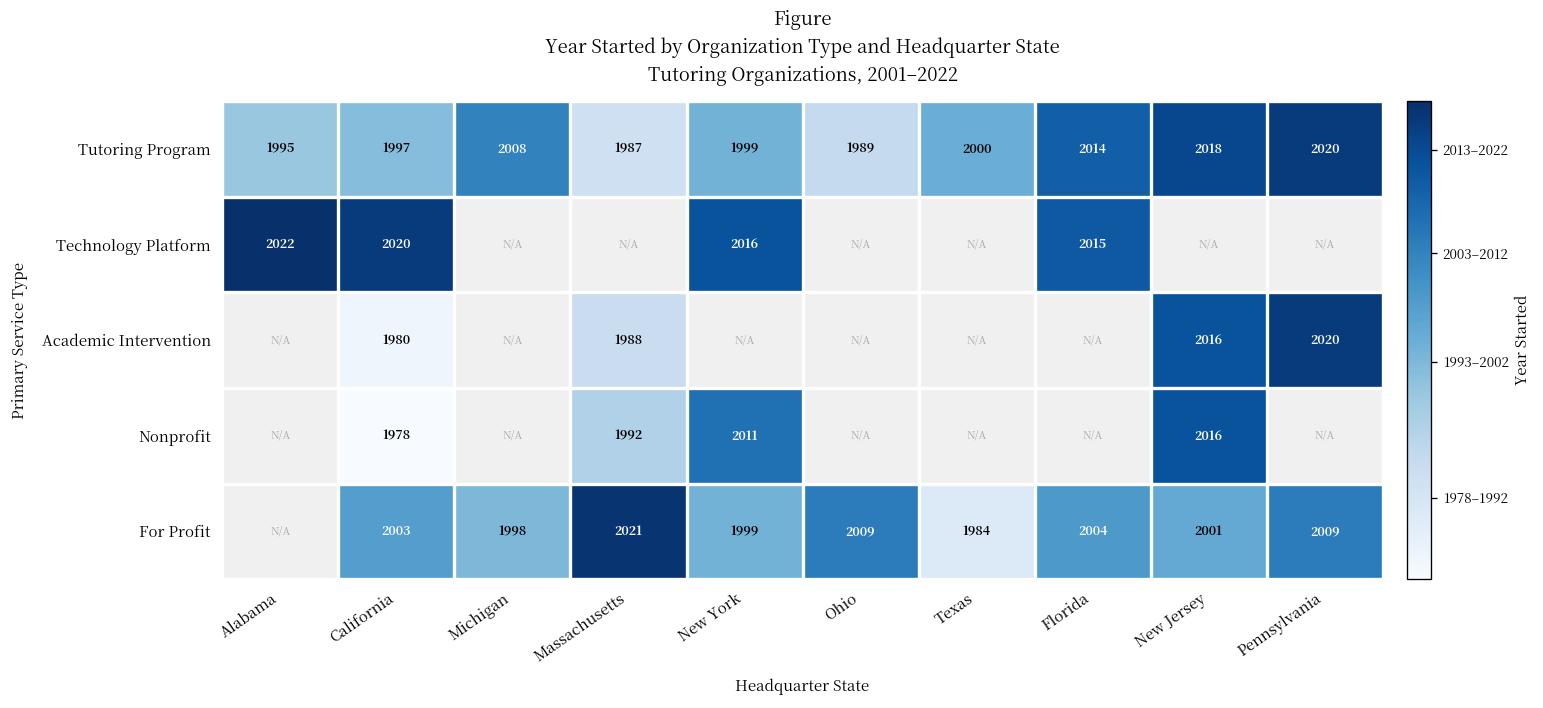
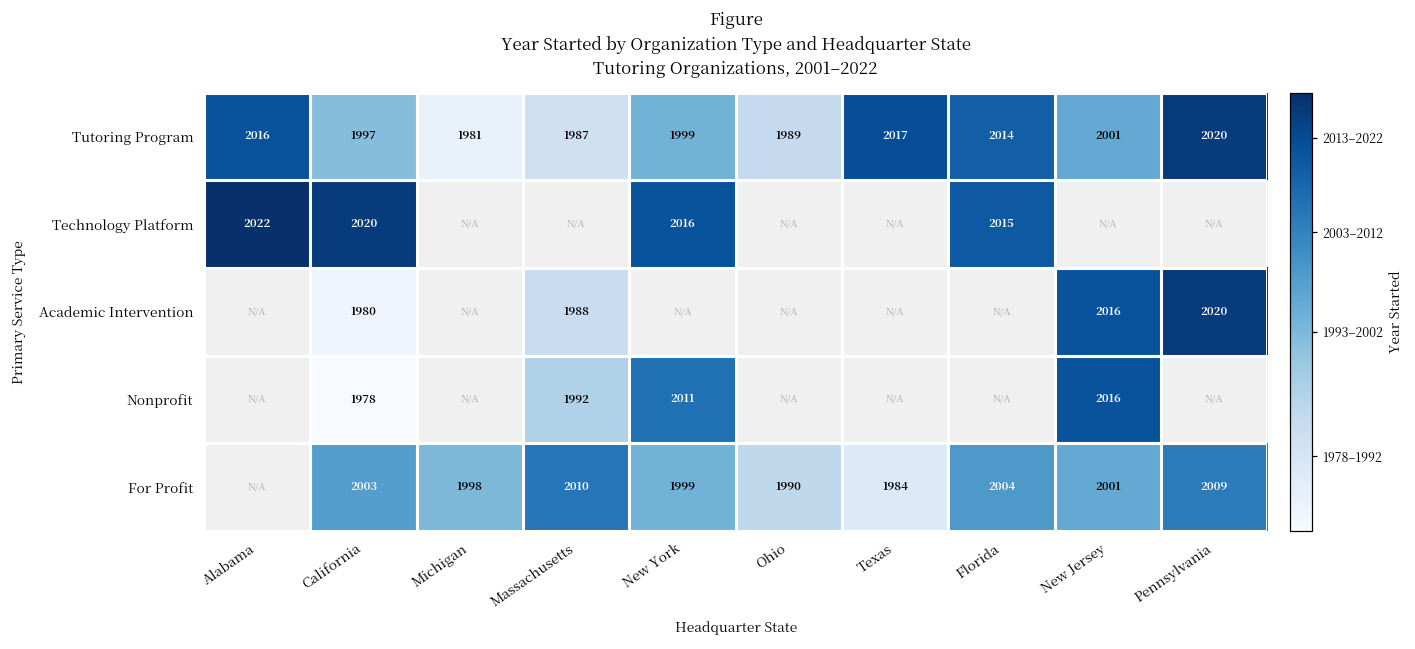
  {
    "Tutoring Program": {
-     "Alabama": 1995,
+     "Alabama": 2016,
      "California": 1997,
-     "Michigan": 2008,
+     "Michigan": 1981,
      "Massachusetts": 1987,
      "New York": 1999,
      "Ohio": 1989,
-     "Texas": 2000,
+     "Texas": 2017,
      "Florida": 2014,
-     "New Jersey": 2018,
+     "New Jersey": 2001,
      "Pennsylvania": 2020
    },
    "Technology Platform": {
      "Alabama": 2022,
      "California": 2020,
      "New York": 2016,
      "Florida": 2015
    },
    "Academic Intervention": {
      "California": 1980,
      "Massachusetts": 1988,
      "New Jersey": 2016,
      "Pennsylvania": 2020
    },
    "Nonprofit": {
      "California": 1978,
      "Massachusetts": 1992,
      "New York": 2011,
      "New Jersey": 2016
    },
    "For Profit": {
      "California": 2003,
      "Michigan": 1998,
-     "Massachusetts": 2021,
+     "Massachusetts": 2010,
      "New York": 1999,
-     "Ohio": 2009,
+     "Ohio": 1990,
      "Texas": 1984,
      "Florida": 2004,
      "New Jersey": 2001,
      "Pennsylvania": 2009
    }
  }
